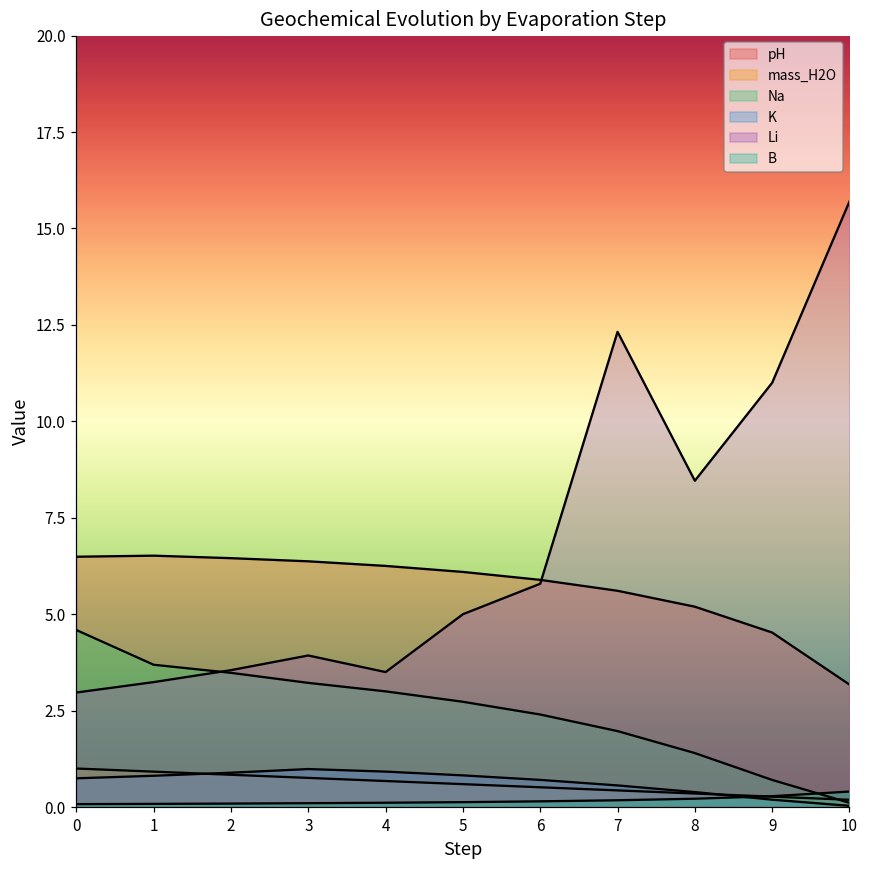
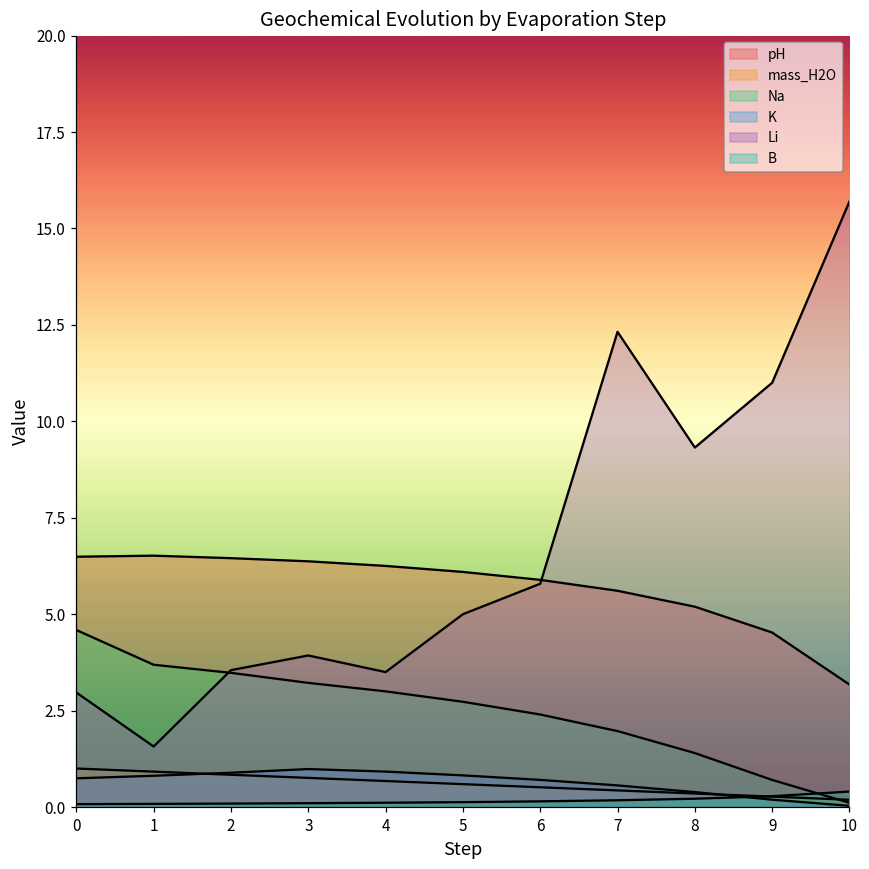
  {
    "Li": {
      "0": 3.0,
-     "1": 3.2,
+     "1": 1.6,
      "3": 3.9,
      "4": 3.5,
      "5": 5.0,
      "6": 5.8,
      "7": 12.3,
-     "8": 8.5,
+     "8": 9.3,
      "9": 11.0,
      "10": 15.7
    }
  }
